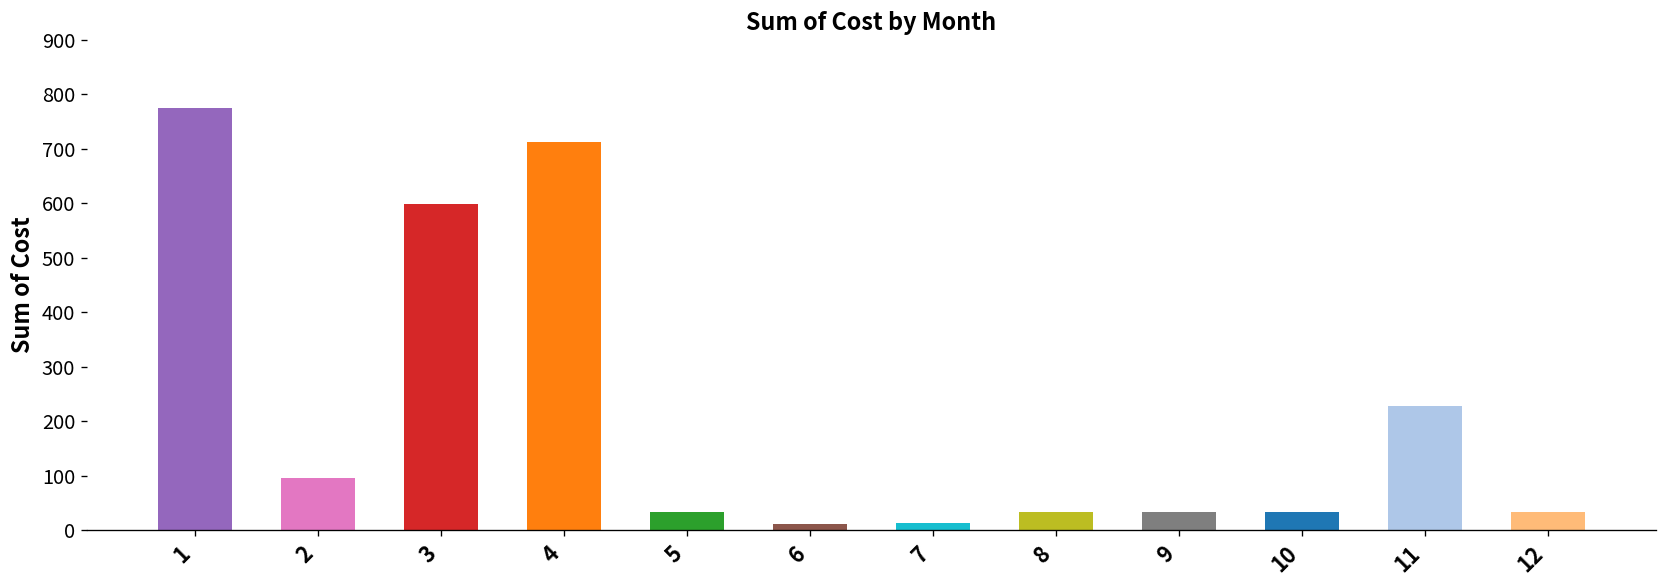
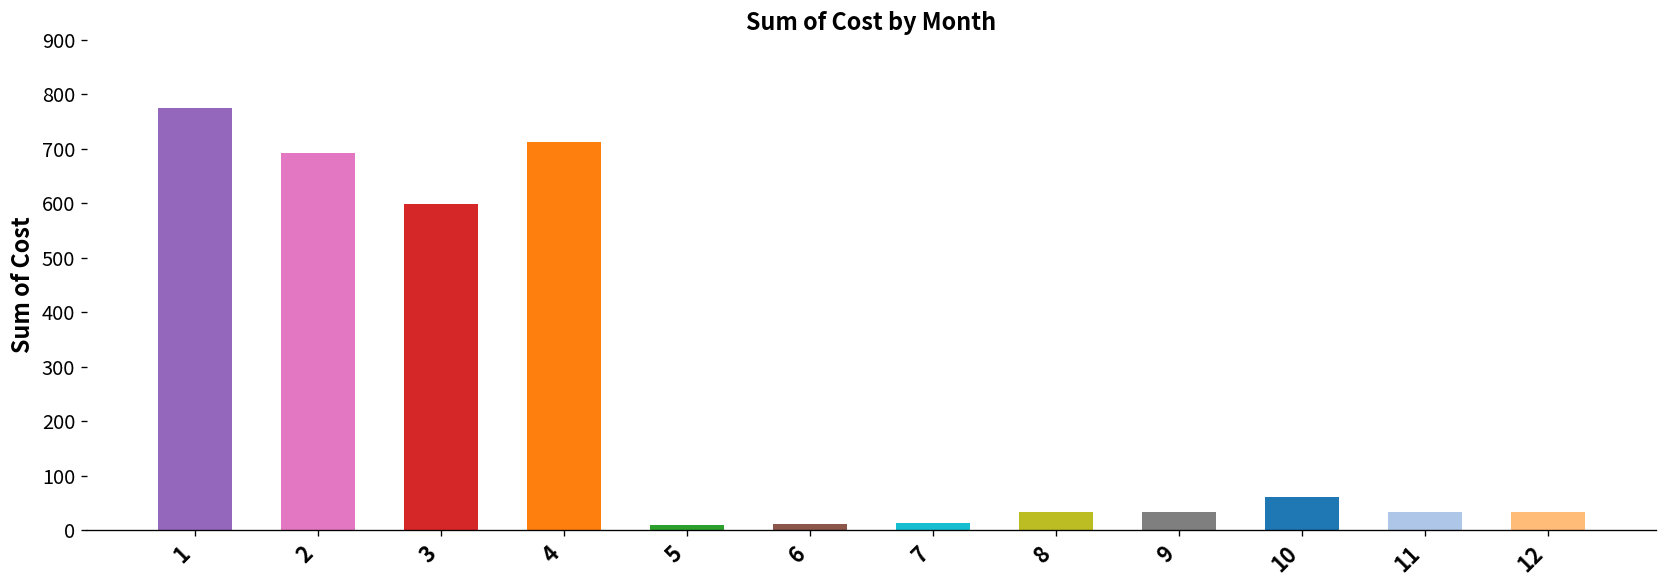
  {
    "1": 780,
-   "2": 100,
+   "2": 690,
    "3": 600,
    "4": 710,
-   "5": 30,
+   "5": 10,
    "6": 10,
    "7": 10,
    "8": 30,
    "9": 30,
-   "10": 30,
-   "11": 230,
+   "10": 60,
+   "11": 30,
    "12": 30
  }
